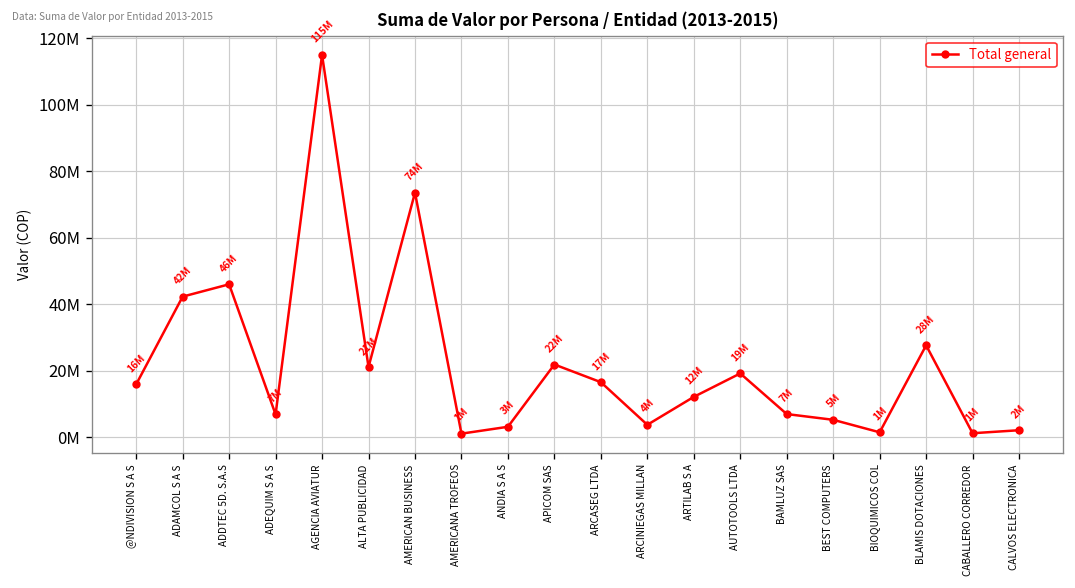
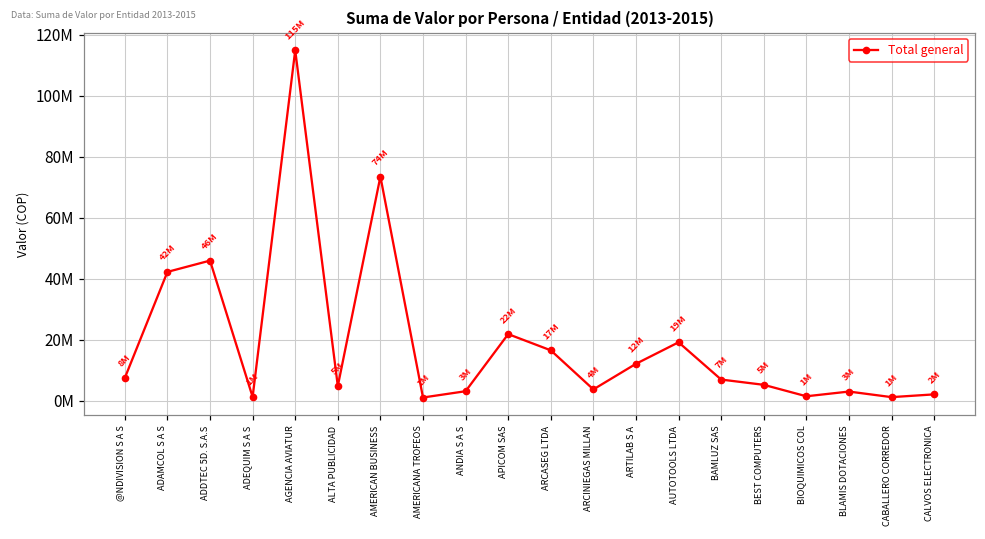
  {
-   "@NDIVISION S A S": "16M",
+   "@NDIVISION S A S": "8M",
    "ADAMCOL S A S": "42M",
    "ADDTEC 5D. S.A.S": "46M",
-   "ADEQUIM S A S": "7M",
+   "ADEQUIM S A S": "1M",
    "AGENCIA AVIATUR": "115M",
-   "ALTA PUBLICIDAD": "21M",
+   "ALTA PUBLICIDAD": "5M",
    "AMERICAN BUSINESS": "74M",
    "AMERICANA TROFEOS": "1M",
    "ANDIA S A S": "3M",
    "APICOM SAS": "22M",
    "ARCASEG LTDA": "17M",
    "ARCINIEGAS MILLAN": "4M",
    "ARTILAB S A": "12M",
    "AUTOTOOLS LTDA": "19M",
    "BAMLUZ SAS": "7M",
    "BEST COMPUTERS": "5M",
    "BIOQUIMICOS COL": "1M",
-   "BLAMIS DOTACIONES": "28M",
+   "BLAMIS DOTACIONES": "3M",
    "CABALLERO CORREDOR": "1M",
    "CALVOS ELECTRONICA": "2M"
  }
